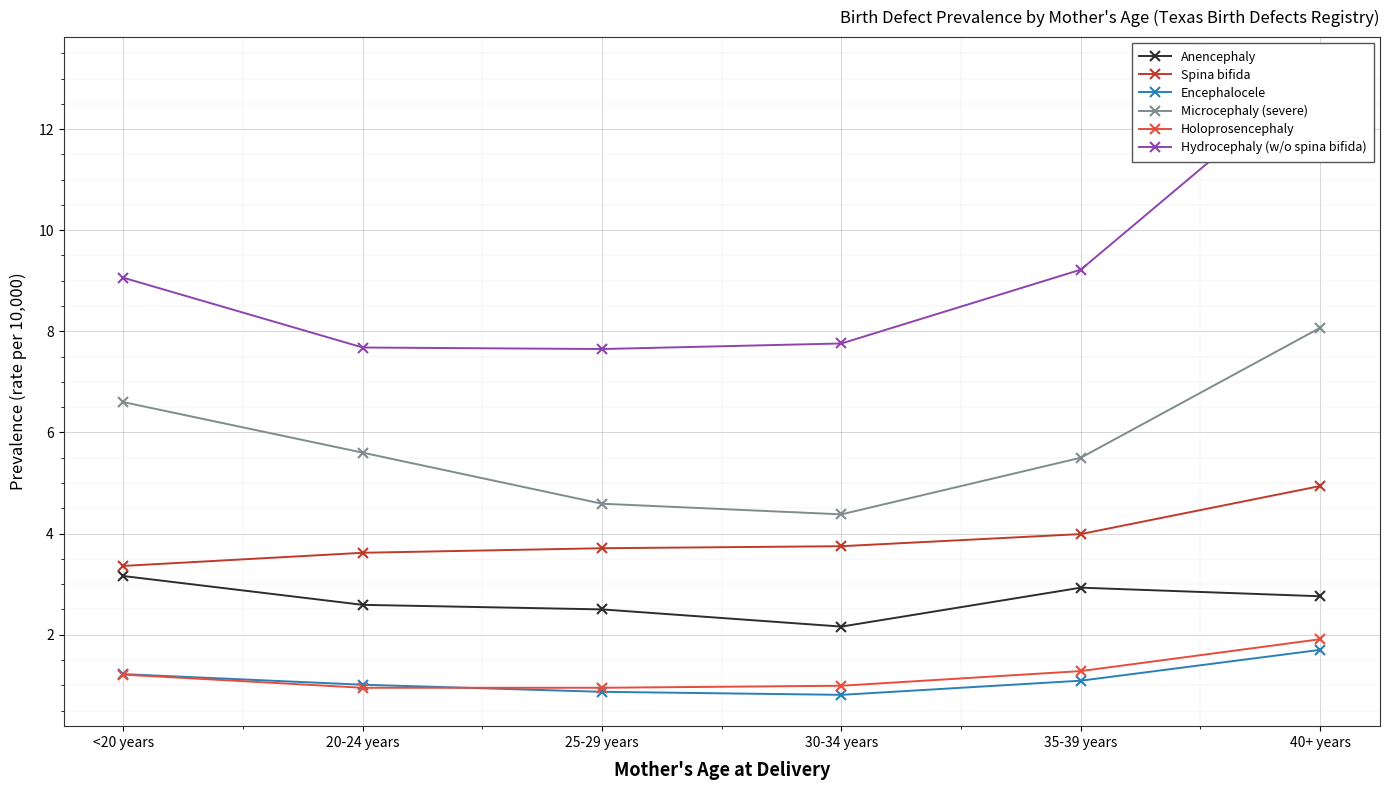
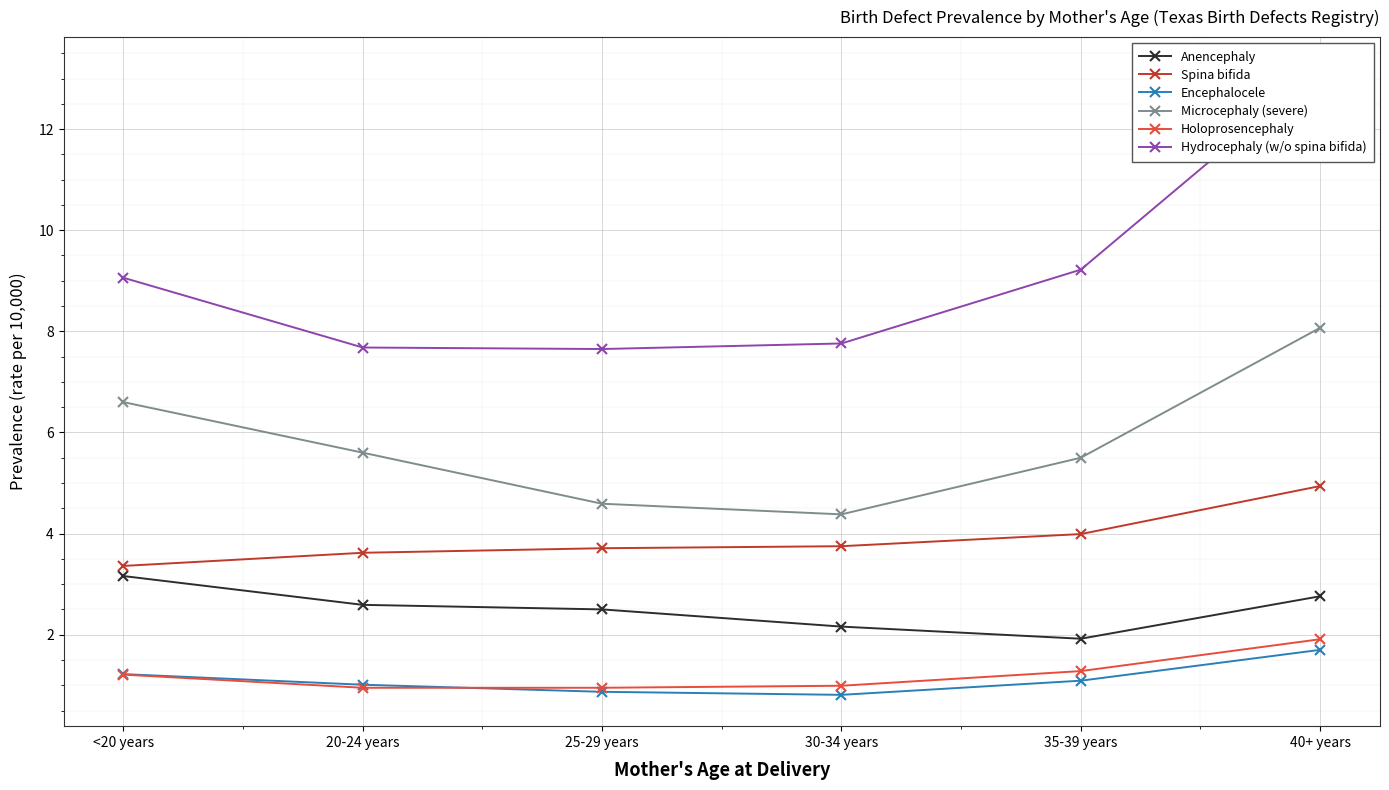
  {
    "Anencephaly": {
      "<20 years": 3.2,
      "20-24 years": 2.6,
      "25-29 years": 2.5,
      "30-34 years": 2.2,
-     "35-39 years": 2.9,
+     "35-39 years": 1.9,
      "40+ years": 2.8
    },
    "Encephalocele": {
      "20-24 years": 1.0,
      "25-29 years": 0.9,
      "30-34 years": 0.8,
      "35-39 years": 1.1,
      "40+ years": 1.7
    },
    "Microcephaly (severe)": {
      "<20 years": 6.6,
      "20-24 years": 5.6,
      "25-29 years": 4.6,
      "30-34 years": 4.4,
      "35-39 years": 5.5,
      "40+ years": 8.1
    },
    "Hydrocephaly (w/o spina bifida)": {
      "<20 years": 9.1,
      "20-24 years": 7.7,
      "25-29 years": 7.7,
      "30-34 years": 7.8,
      "35-39 years": 9.2
    }
  }
